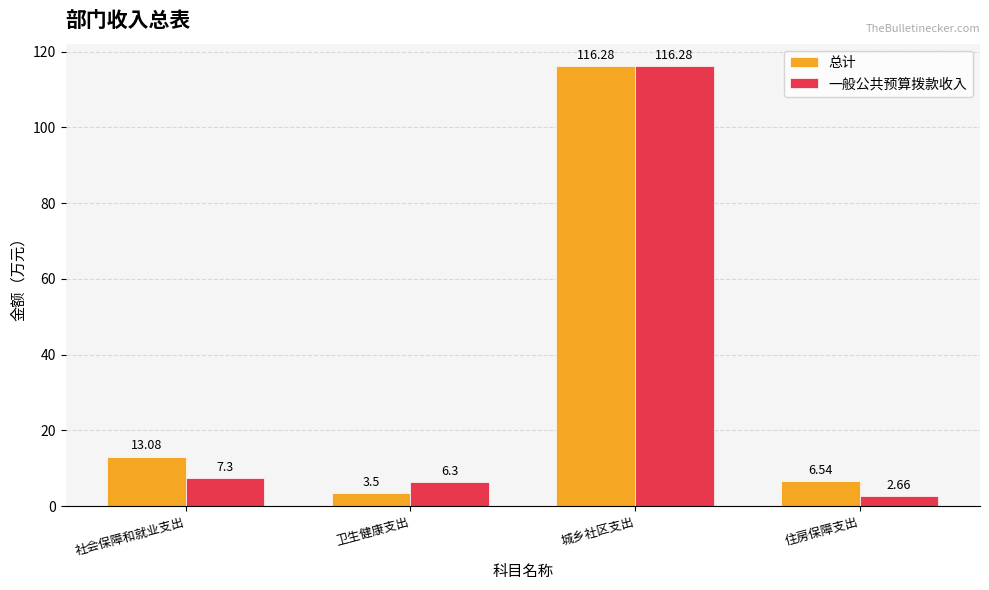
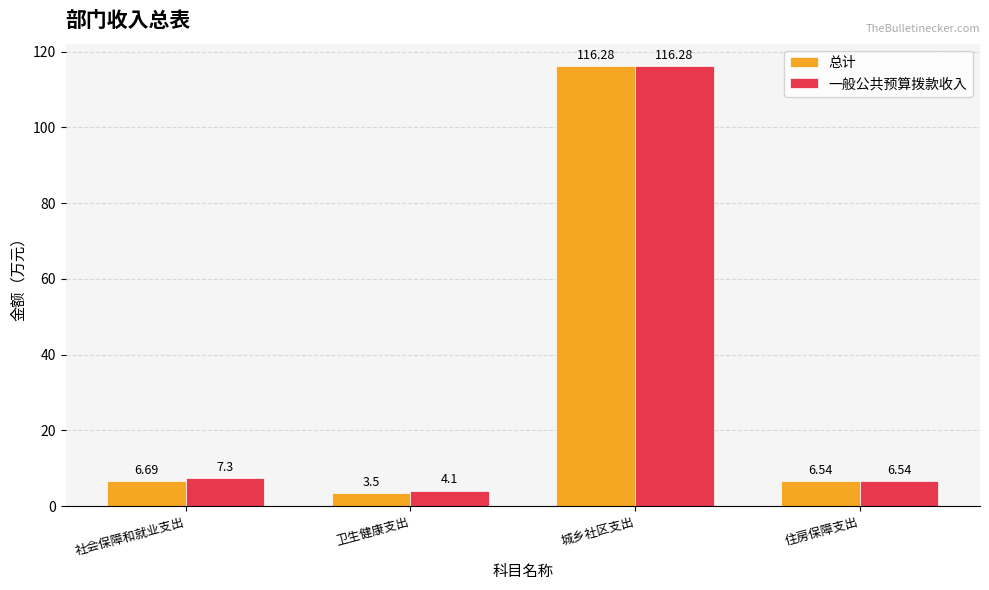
  {
    "总计": {
-     "社会保障和就业支出": 13.08,
+     "社会保障和就业支出": 6.69,
      "卫生健康支出": 3.5,
      "城乡社区支出": 116.28,
      "住房保障支出": 6.54
    },
    "一般公共预算拨款收入": {
      "社会保障和就业支出": 7.3,
-     "卫生健康支出": 6.3,
+     "卫生健康支出": 4.1,
      "城乡社区支出": 116.28,
-     "住房保障支出": 2.66
+     "住房保障支出": 6.54
    }
  }
